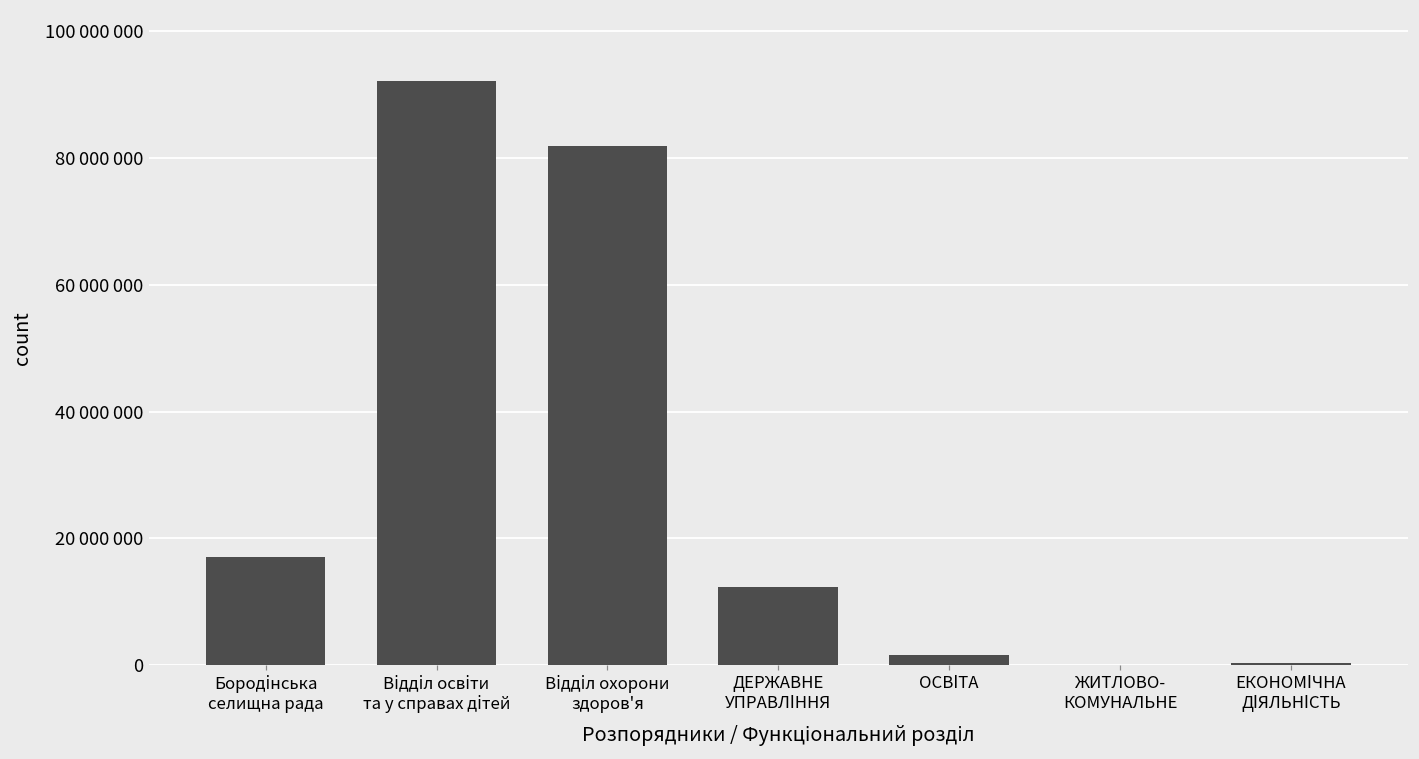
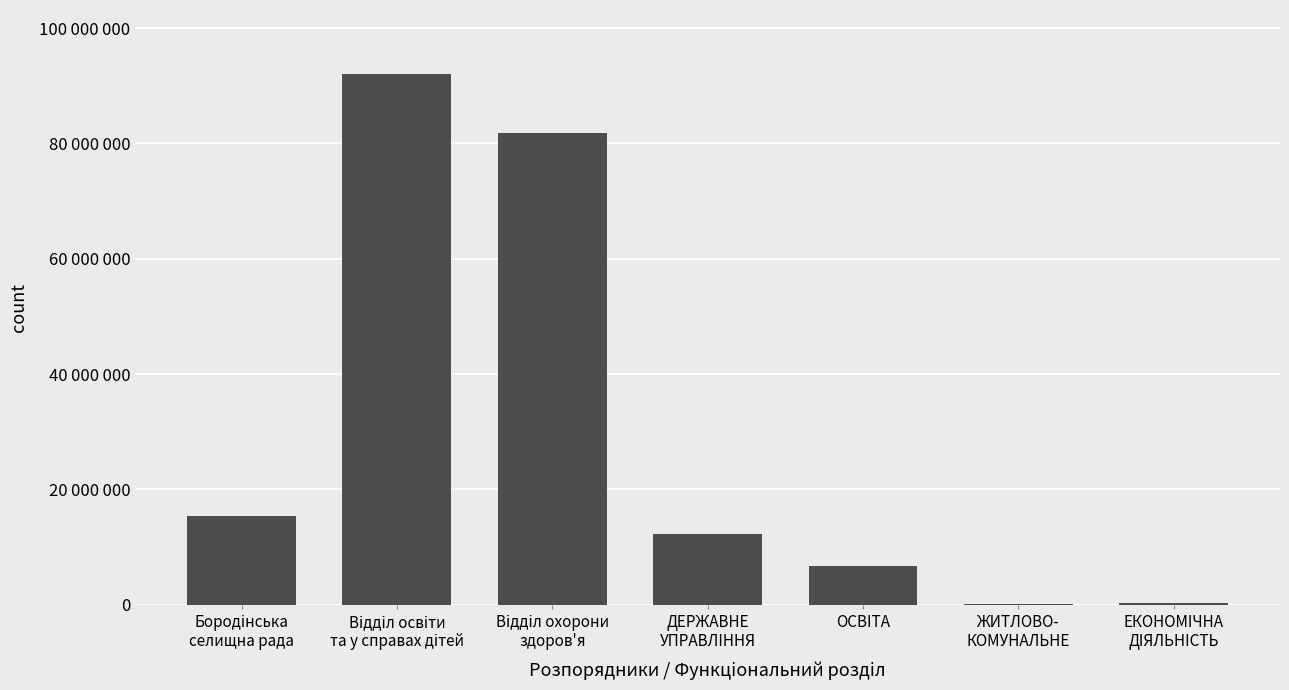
  {
-   "Бородінська селищна рада": 17000000,
+   "Бородінська селищна рада": 15000000,
    "Відділ освіти та у справах дітей": 92000000,
    "Відділ охорони здоров'я": 82000000,
    "ДЕРЖАВНЕ УПРАВЛІННЯ": 12000000,
-   "ОСВІТА": 2000000
+   "ОСВІТА": 7000000
  }
